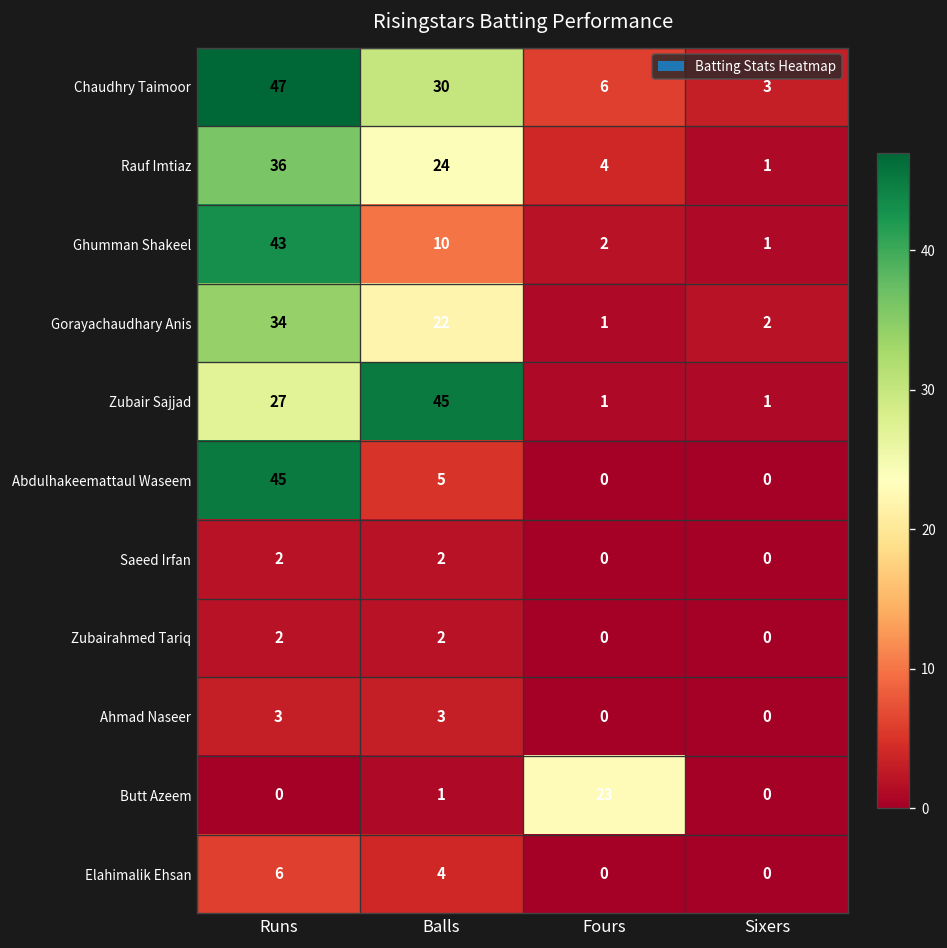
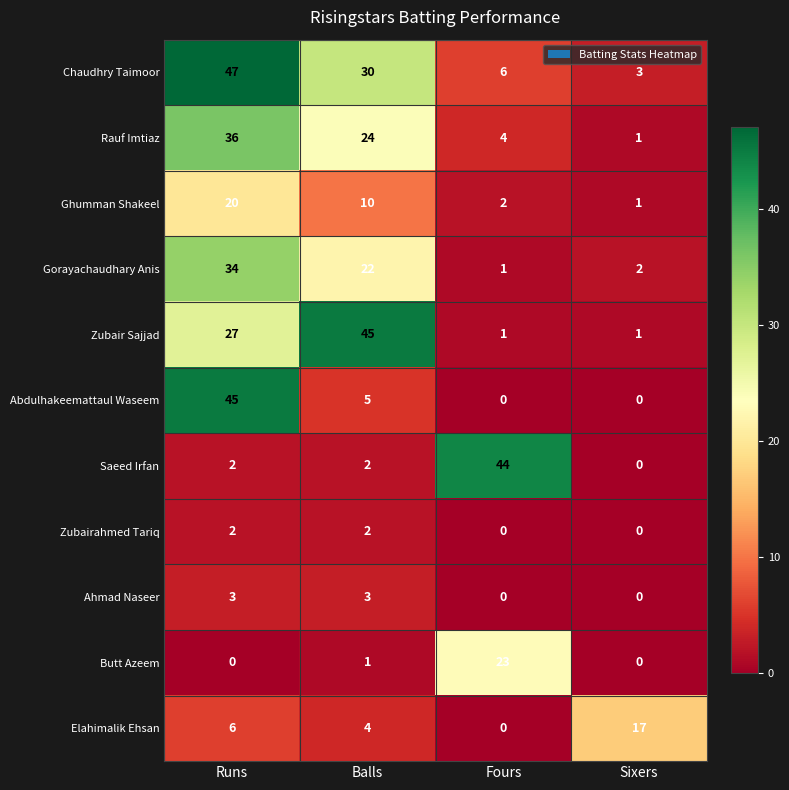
  {
    "Chaudhry Taimoor": {
      "Runs": 47,
      "Balls": 30,
      "Fours": 6,
      "Sixers": 3
    },
    "Rauf Imtiaz": {
      "Runs": 36,
      "Balls": 24,
      "Fours": 4,
      "Sixers": 1
    },
    "Ghumman Shakeel": {
-     "Runs": 43,
+     "Runs": 20,
      "Balls": 10,
      "Fours": 2,
      "Sixers": 1
    },
    "Gorayachaudhary Anis": {
      "Runs": 34,
      "Balls": 22,
      "Fours": 1,
      "Sixers": 2
    },
    "Zubair Sajjad": {
      "Runs": 27,
      "Balls": 45,
      "Fours": 1,
      "Sixers": 1
    },
    "Abdulhakeemattaul Waseem": {
      "Runs": 45,
      "Balls": 5,
      "Fours": 0,
      "Sixers": 0
    },
    "Saeed Irfan": {
      "Runs": 2,
      "Balls": 2,
-     "Fours": 0,
+     "Fours": 44,
      "Sixers": 0
    },
    "Zubairahmed Tariq": {
      "Runs": 2,
      "Balls": 2,
      "Fours": 0,
      "Sixers": 0
    },
    "Ahmad Naseer": {
      "Runs": 3,
      "Balls": 3,
      "Fours": 0,
      "Sixers": 0
    },
    "Butt Azeem": {
      "Runs": 0,
      "Balls": 1,
      "Fours": 23,
      "Sixers": 0
    },
    "Elahimalik Ehsan": {
      "Runs": 6,
      "Balls": 4,
      "Fours": 0,
-     "Sixers": 0
+     "Sixers": 17
    }
  }
